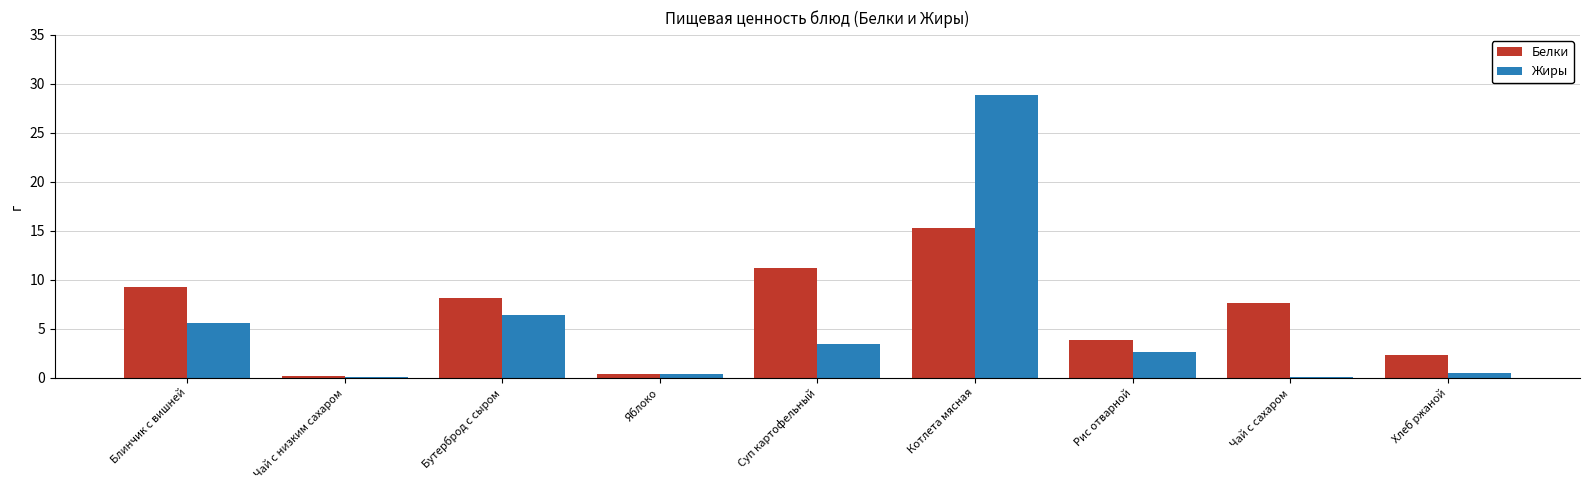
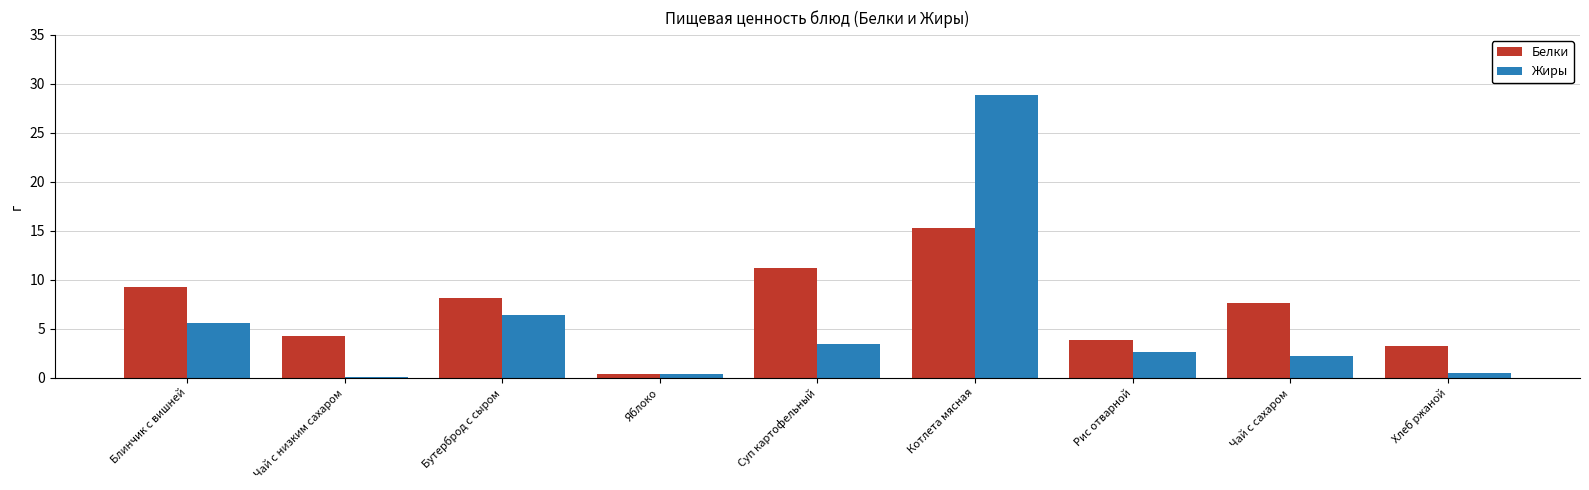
  {
    "Белки": {
      "Блинчик с вишней": 9,
-     "Чай с низким сахаром": 0,
+     "Чай с низким сахаром": 4,
      "Бутерброд с сыром": 8,
      "Яблоко": 0,
      "Суп картофельный": 11,
      "Котлета мясная": 15,
      "Рис отварной": 4,
      "Чай с сахаром": 8,
-     "Хлеб ржаной": 2
+     "Хлеб ржаной": 3
    },
    "Жиры": {
      "Блинчик с вишней": 6,
      "Бутерброд с сыром": 6,
      "Яблоко": 0,
      "Суп картофельный": 4,
      "Котлета мясная": 29,
      "Рис отварной": 3,
-     "Чай с сахаром": 0,
+     "Чай с сахаром": 2,
      "Хлеб ржаной": 1
    }
  }
